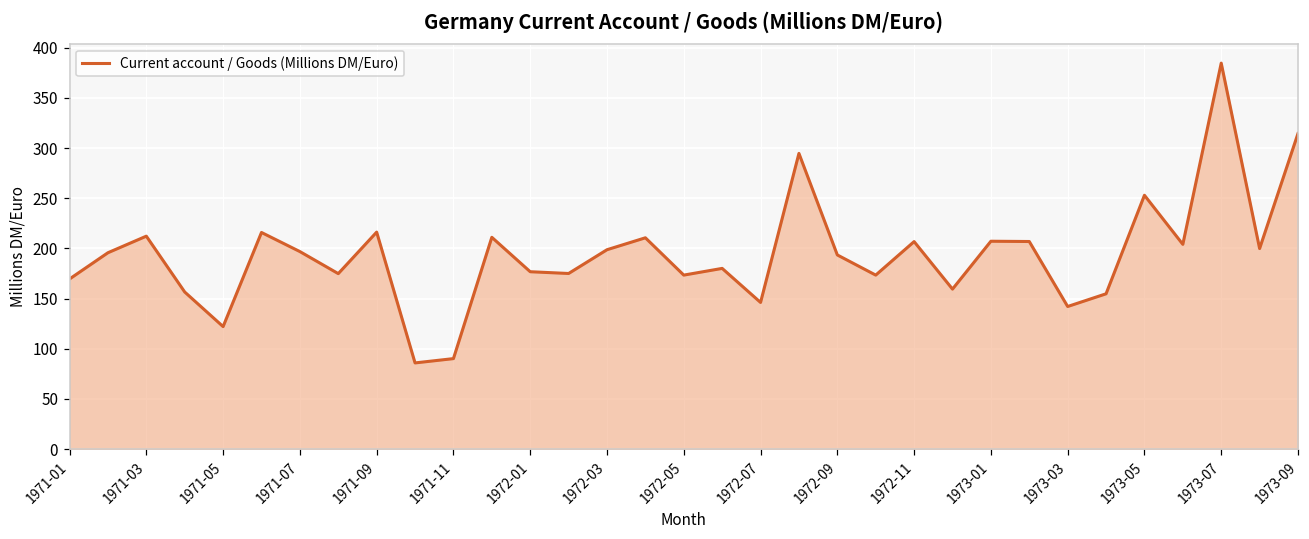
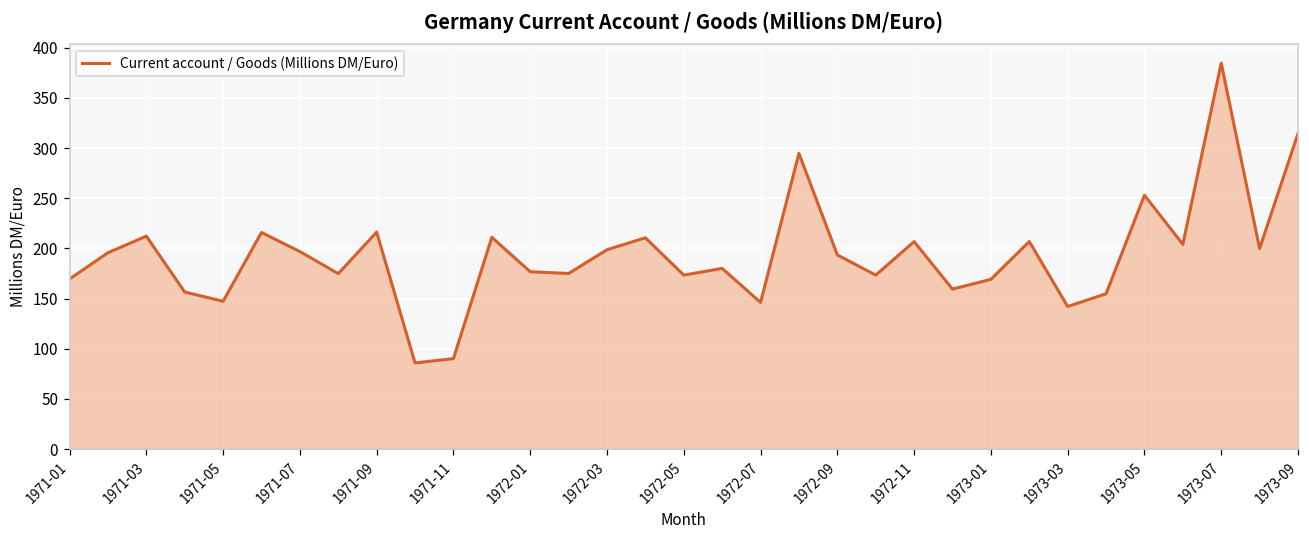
  {
    "1971-01": 170,
    "1971-03": 210,
-   "1971-05": 120,
+   "1971-05": 150,
    "1971-07": 200,
    "1971-09": 220,
    "1971-11": 90,
    "1972-01": 180,
    "1972-03": 200,
    "1972-05": 170,
    "1972-07": 150,
    "1972-09": 190,
    "1972-11": 210,
-   "1973-01": 210,
+   "1973-01": 170,
    "1973-03": 140,
    "1973-05": 250,
    "1973-07": 380,
    "1973-09": 310
  }
